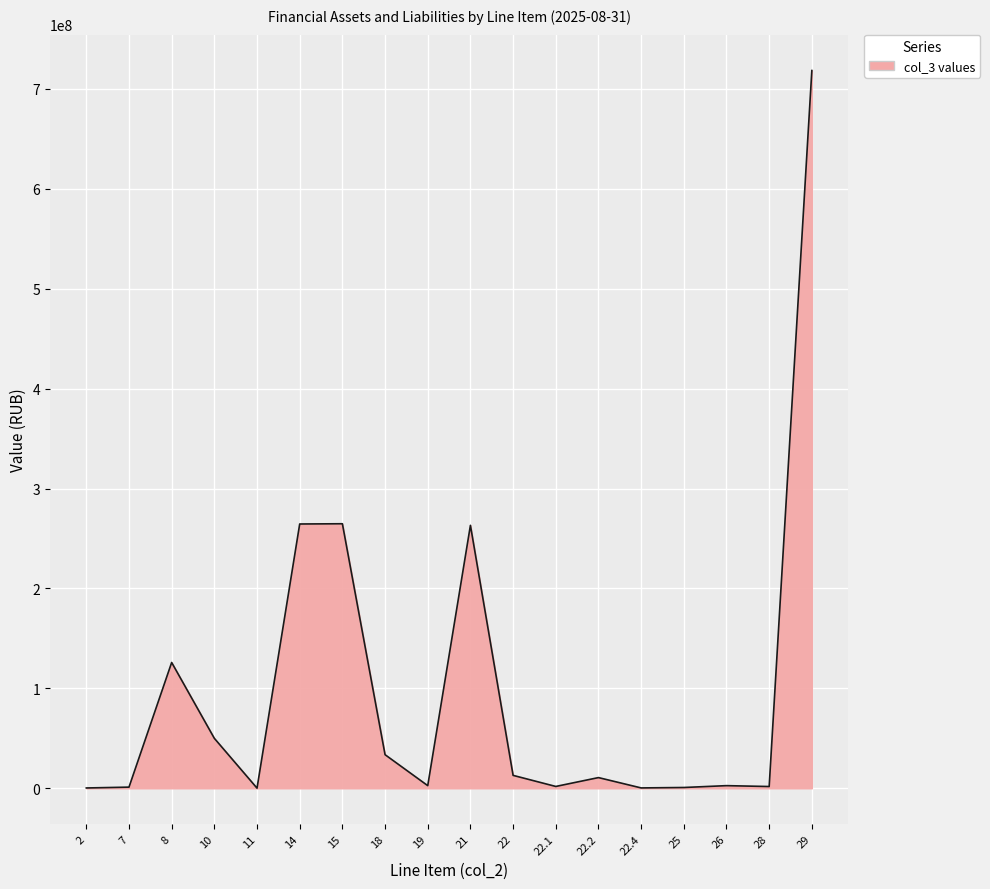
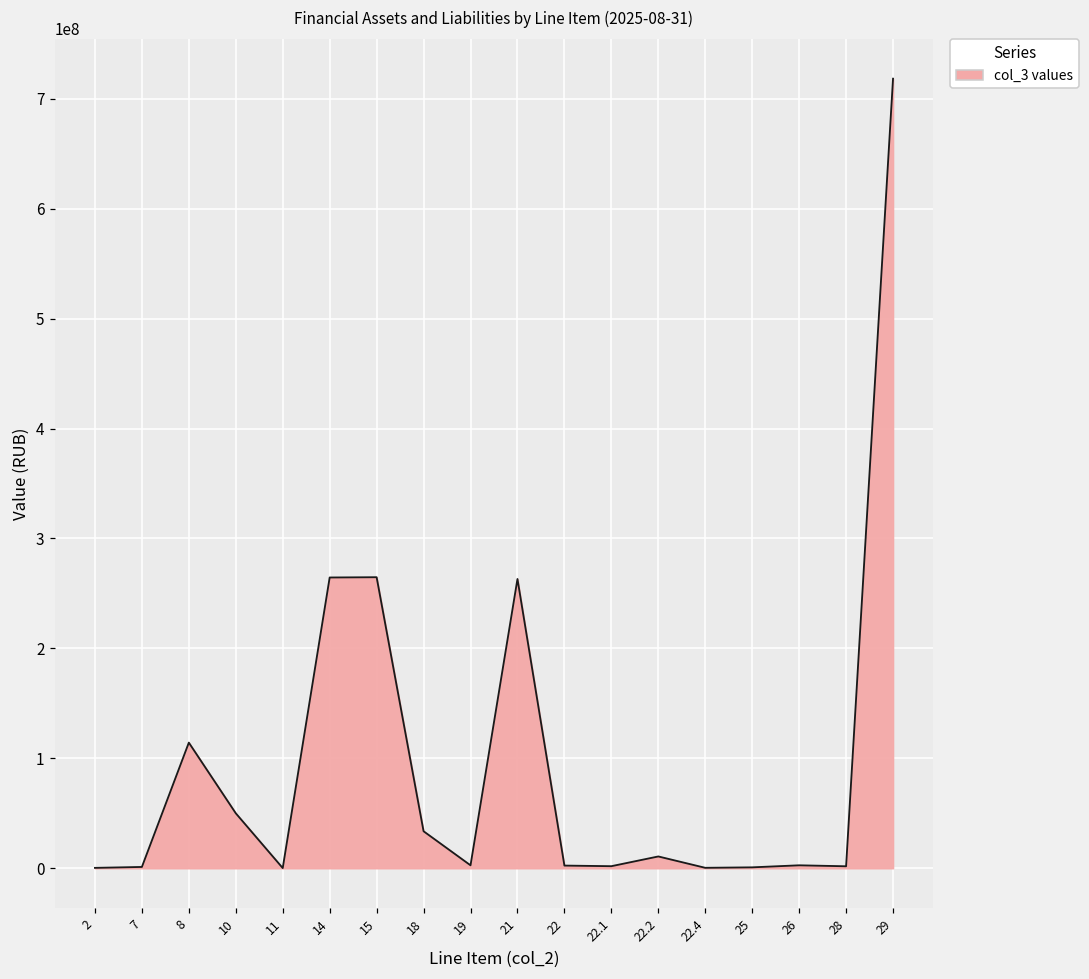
  {
    "2": 0,
    "7": 0,
-   "8": 130000000,
+   "8": 110000000,
    "10": 50000000,
    "11": 0,
    "14": 260000000,
    "15": 260000000,
    "18": 30000000,
    "19": 0,
    "21": 260000000,
-   "22": 10000000,
+   "22": 0,
    "22.1": 0,
    "22.2": 10000000,
    "22.4": 0,
    "25": 0,
    "26": 0,
    "28": 0,
    "29": 720000000
  }
